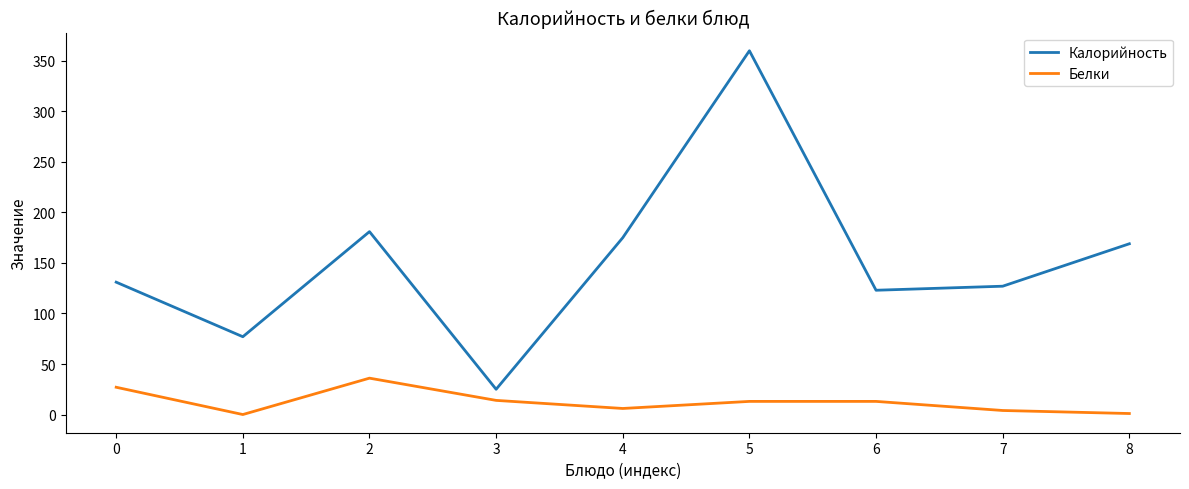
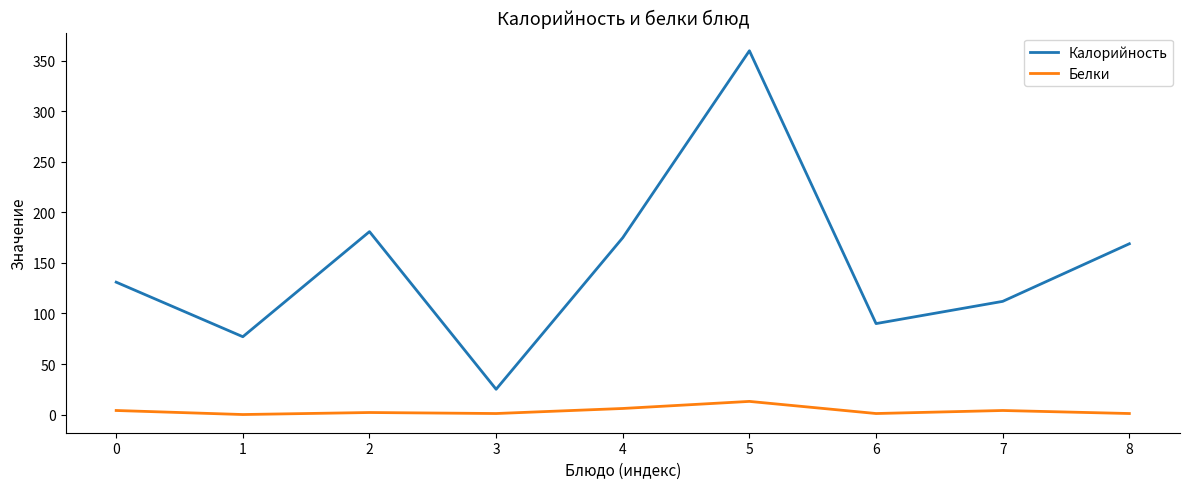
  {
    "Калорийность": {
      "0": 131,
      "1": 77,
      "2": 181,
      "3": 25,
      "4": 175,
      "5": 360,
-     "6": 123,
-     "7": 127,
+     "6": 90,
+     "7": 112,
      "8": 169
    },
    "Белки": {
-     "0": 27,
+     "0": 4,
      "1": 0,
-     "2": 36,
-     "3": 14,
+     "2": 2,
+     "3": 1,
      "4": 6,
      "5": 13,
-     "6": 13,
+     "6": 1,
      "7": 4,
      "8": 1
    }
  }
